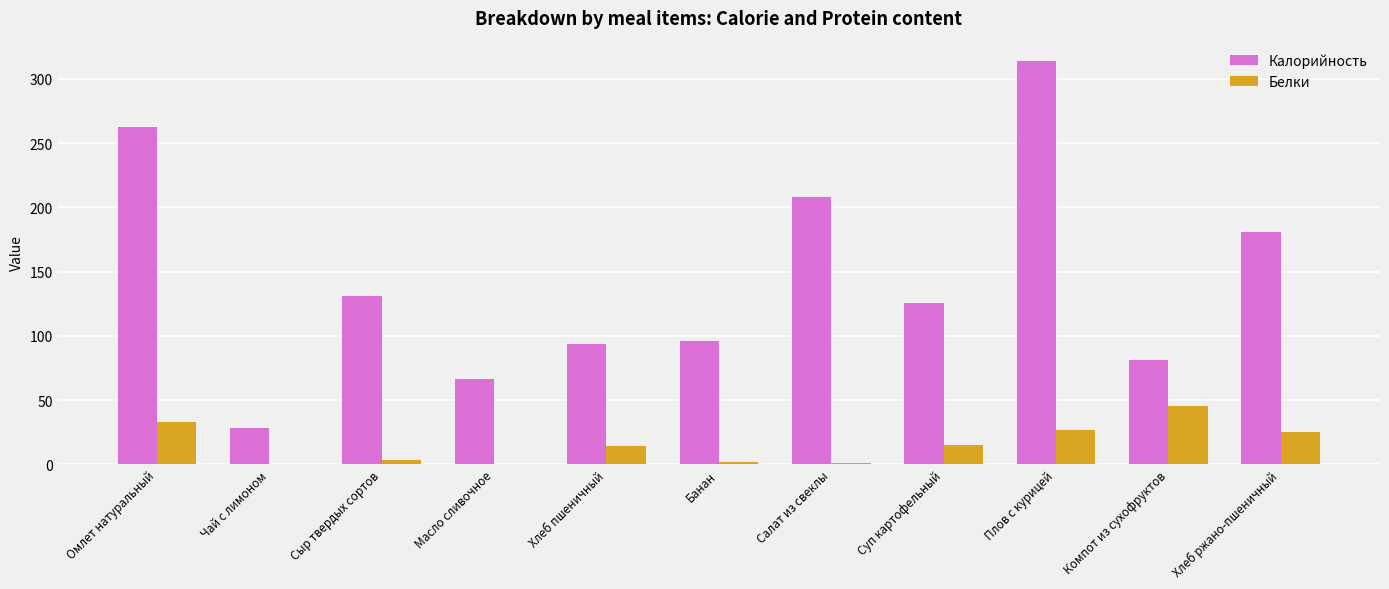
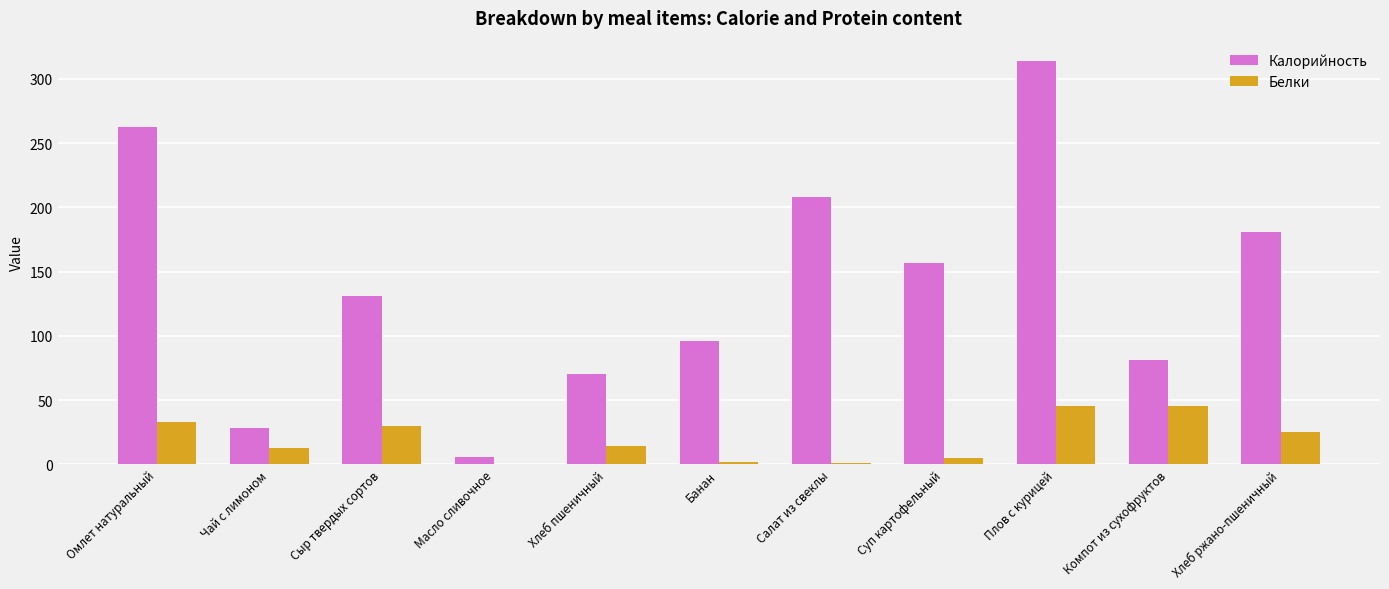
  {
    "Калорийность": {
      "Омлет натуральный": 263,
      "Чай с лимоном": 28,
      "Сыр твердых сортов": 131,
-     "Масло сливочное": 66,
-     "Хлеб пшеничный": 94,
+     "Масло сливочное": 6,
+     "Хлеб пшеничный": 70,
      "Банан": 96,
      "Салат из свеклы": 208,
-     "Суп картофельный": 126,
+     "Суп картофельный": 157,
      "Плов с курицей": 314,
      "Компот из сухофруктов": 81,
      "Хлеб ржано-пшеничный": 181
    },
    "Белки": {
      "Омлет натуральный": 33,
-     "Чай с лимоном": 0,
-     "Сыр твердых сортов": 4,
+     "Чай с лимоном": 12,
+     "Сыр твердых сортов": 30,
      "Хлеб пшеничный": 14,
-     "Суп картофельный": 15,
-     "Плов с курицей": 27,
+     "Суп картофельный": 5,
+     "Плов с курицей": 46,
      "Компот из сухофруктов": 46,
      "Хлеб ржано-пшеничный": 25
    }
  }
